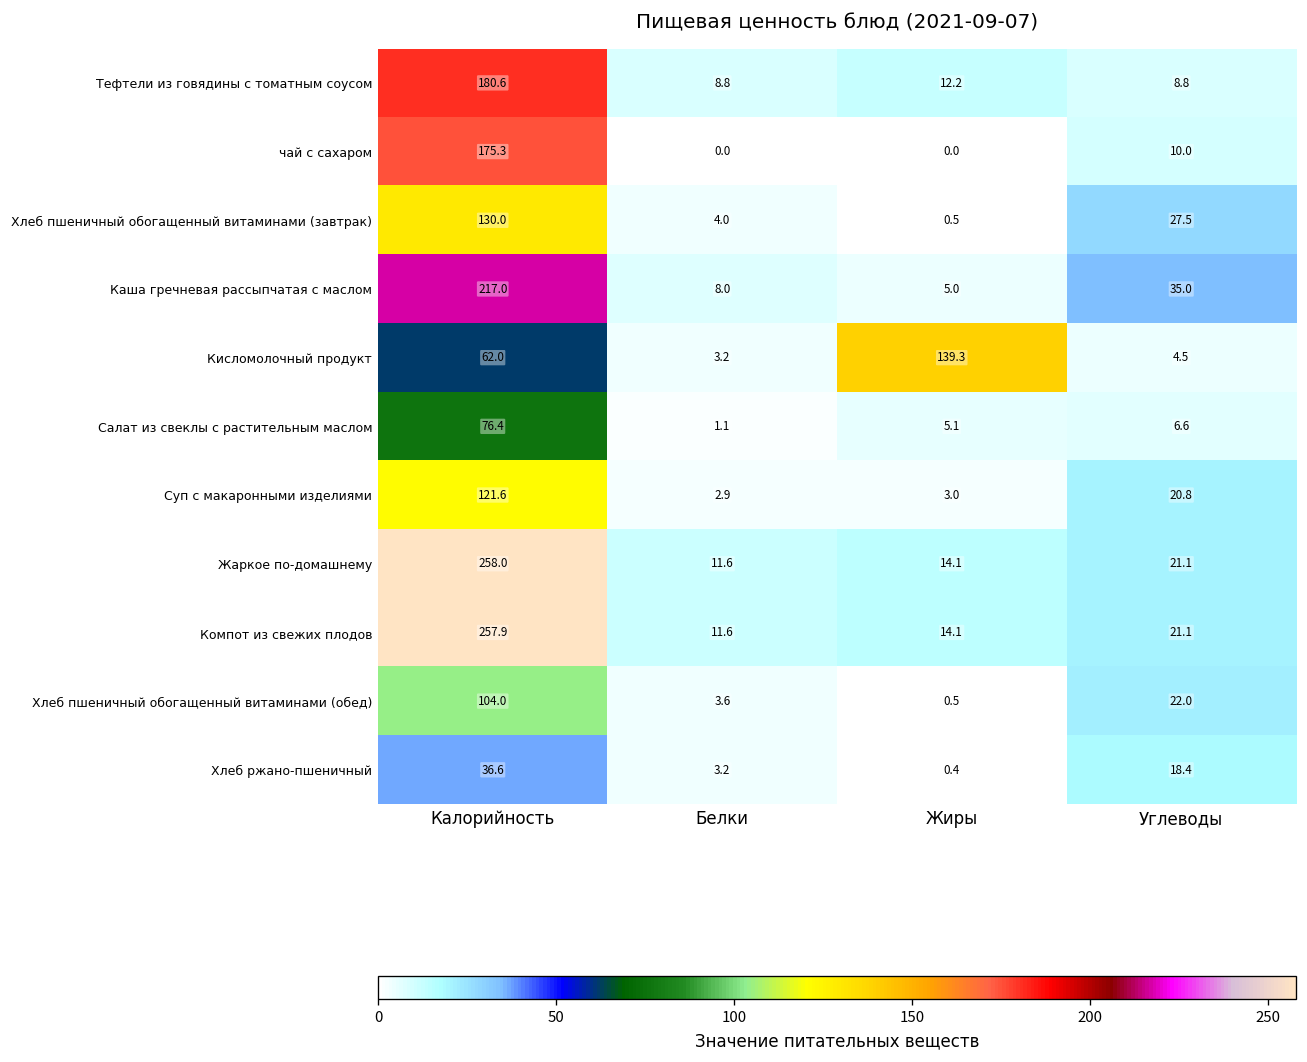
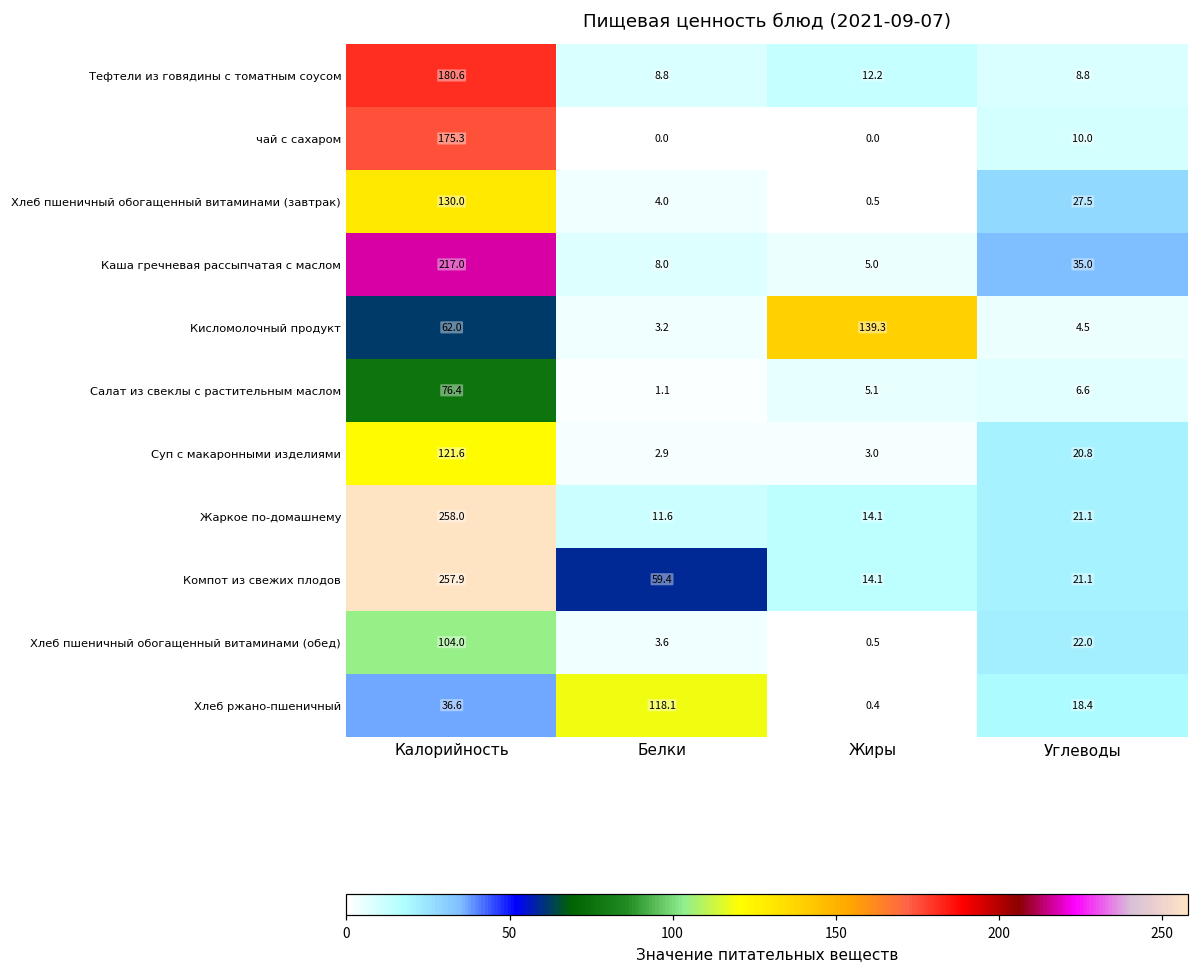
  {
    "Компот из свежих плодов": {
-     "Белки": 11.6
+     "Белки": 59.4
    },
    "Хлеб ржано-пшеничный": {
-     "Белки": 3.2
+     "Белки": 118.1
    }
  }
